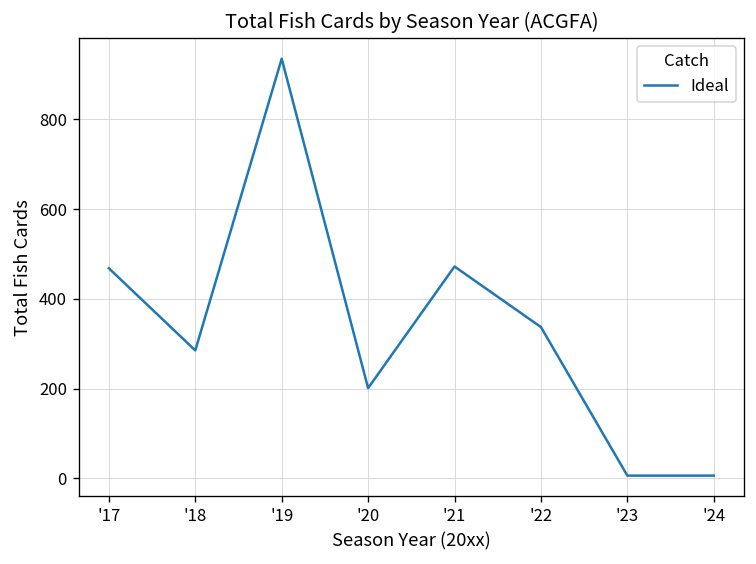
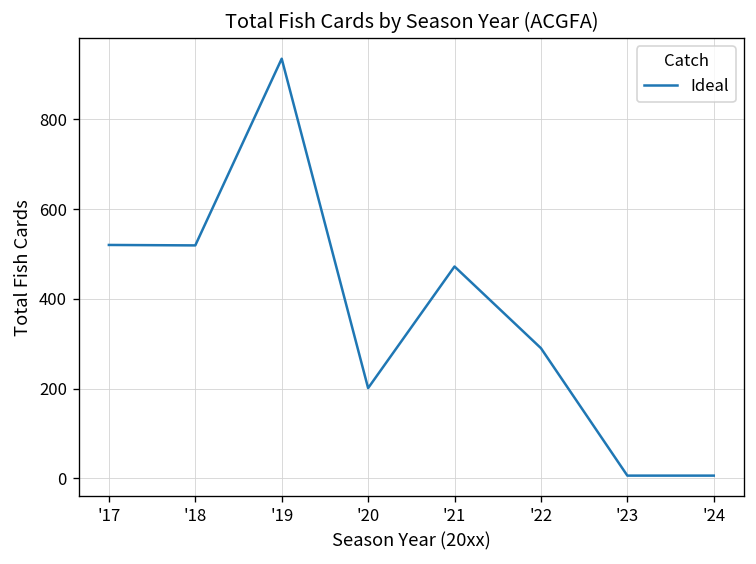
  {
-   "'17": 470,
-   "'18": 290,
+   "'17": 520,
+   "'18": 520,
    "'19": 940,
    "'20": 200,
    "'21": 470,
-   "'22": 340,
+   "'22": 290,
    "'23": 10,
    "'24": 10
  }
